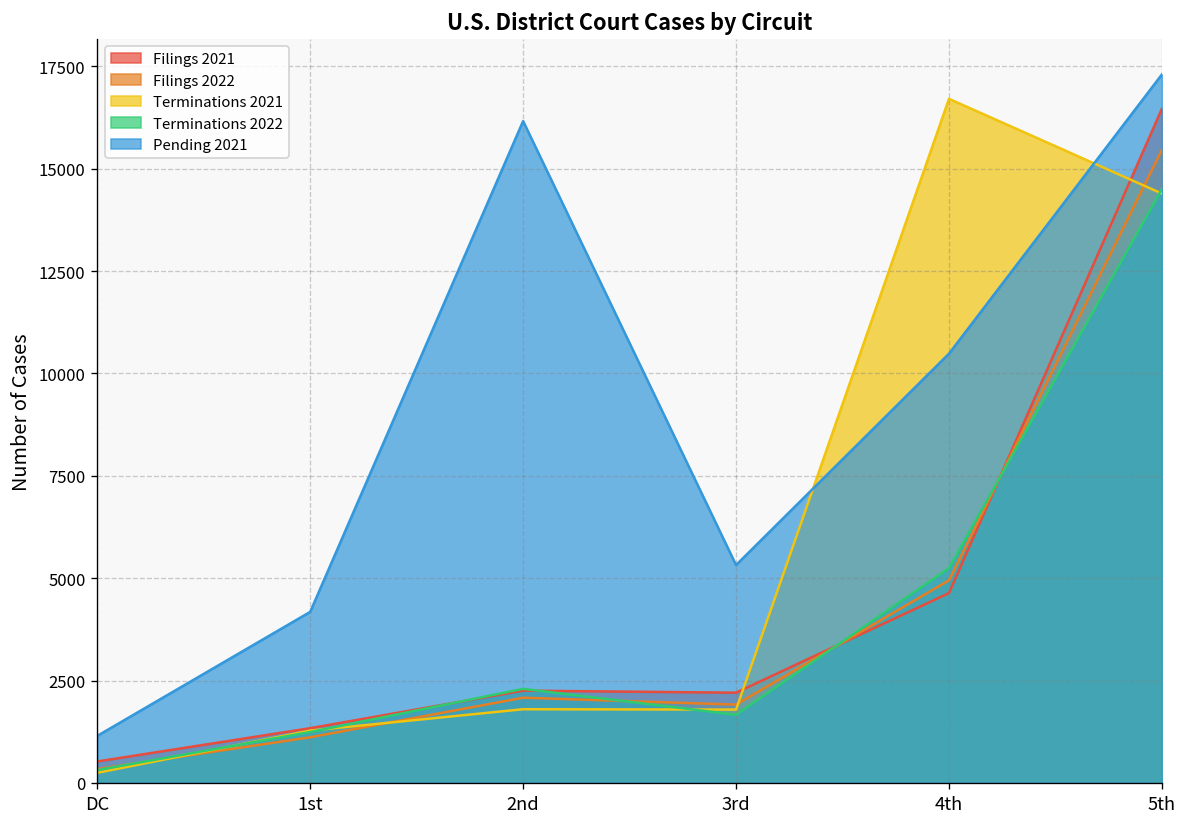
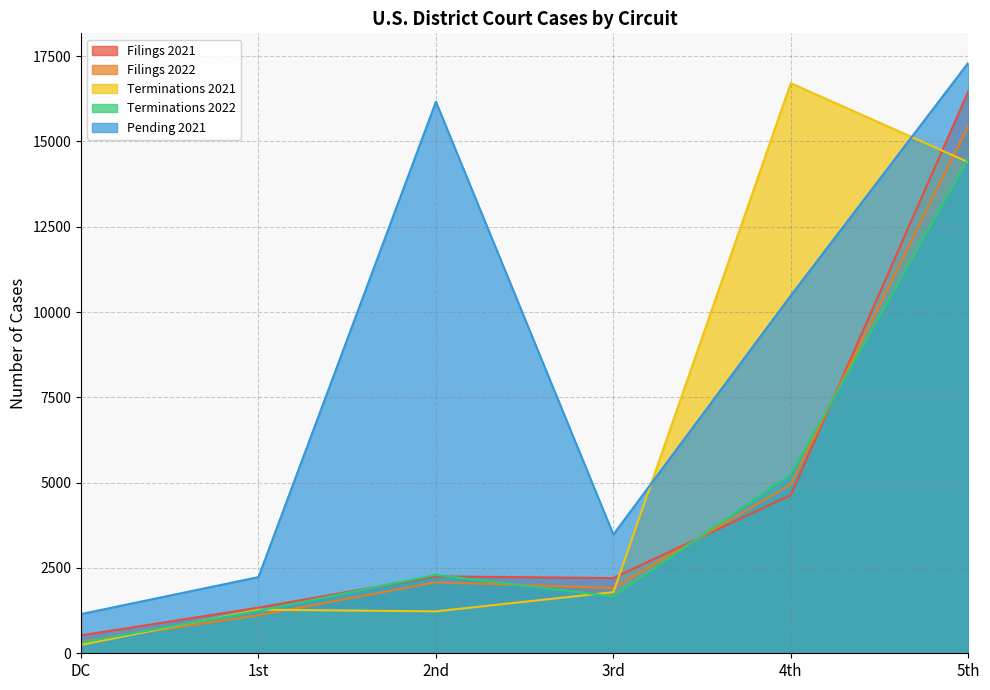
  {
    "Terminations 2021": {
-     "2nd": 1800,
+     "2nd": 1200,
      "3rd": 1800,
      "4th": 16700,
      "5th": 14400
    },
    "Terminations 2022": {
      "3rd": 1700,
      "4th": 5200,
      "5th": 14500
    },
    "Pending 2021": {
      "DC": 1100,
-     "1st": 4200,
+     "1st": 2200,
      "2nd": 16200,
-     "3rd": 5300,
+     "3rd": 3500,
      "4th": 10500,
      "5th": 17300
    }
  }
